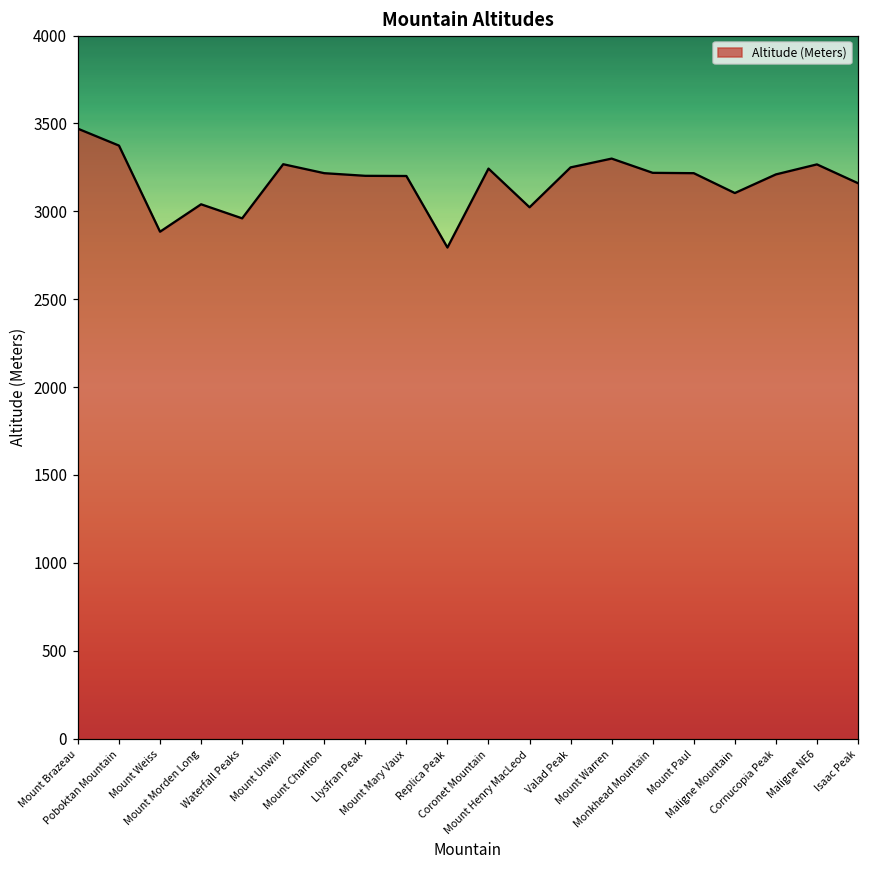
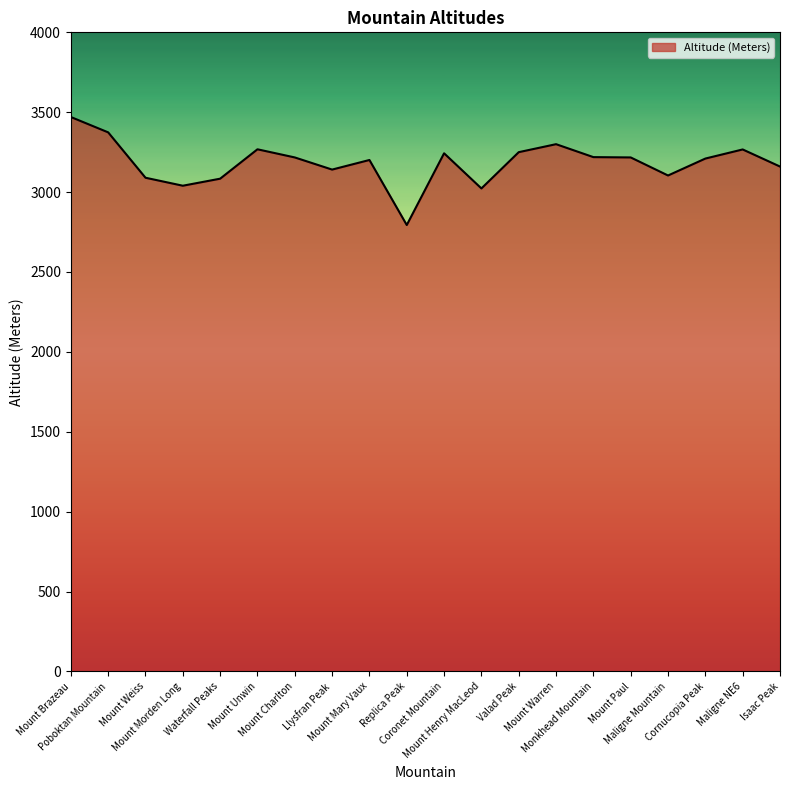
  {
    "Mount Brazeau": 3470,
    "Poboktan Mountain": 3370,
-   "Mount Weiss": 2880,
+   "Mount Weiss": 3090,
    "Mount Morden Long": 3040,
-   "Waterfall Peaks": 2960,
+   "Waterfall Peaks": 3080,
    "Mount Unwin": 3270,
    "Mount Charlton": 3220,
-   "Llysfran Peak": 3200,
+   "Llysfran Peak": 3140,
    "Mount Mary Vaux": 3200,
    "Replica Peak": 2790,
    "Coronet Mountain": 3240,
    "Mount Henry MacLeod": 3020,
    "Valad Peak": 3250,
    "Mount Warren": 3300,
    "Monkhead Mountain": 3220,
    "Mount Paul": 3220,
    "Maligne Mountain": 3100,
    "Cornucopia Peak": 3210,
    "Maligne NE6": 3270,
    "Isaac Peak": 3160
  }
